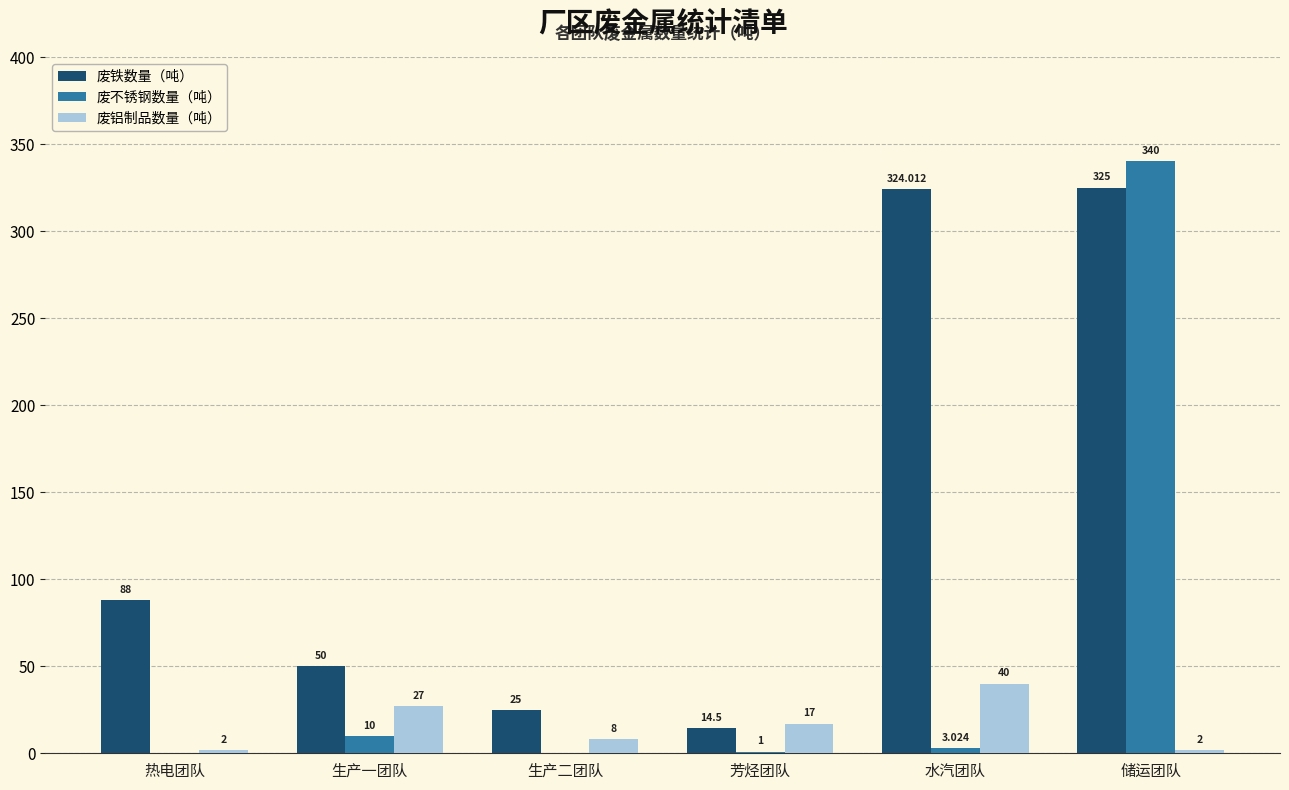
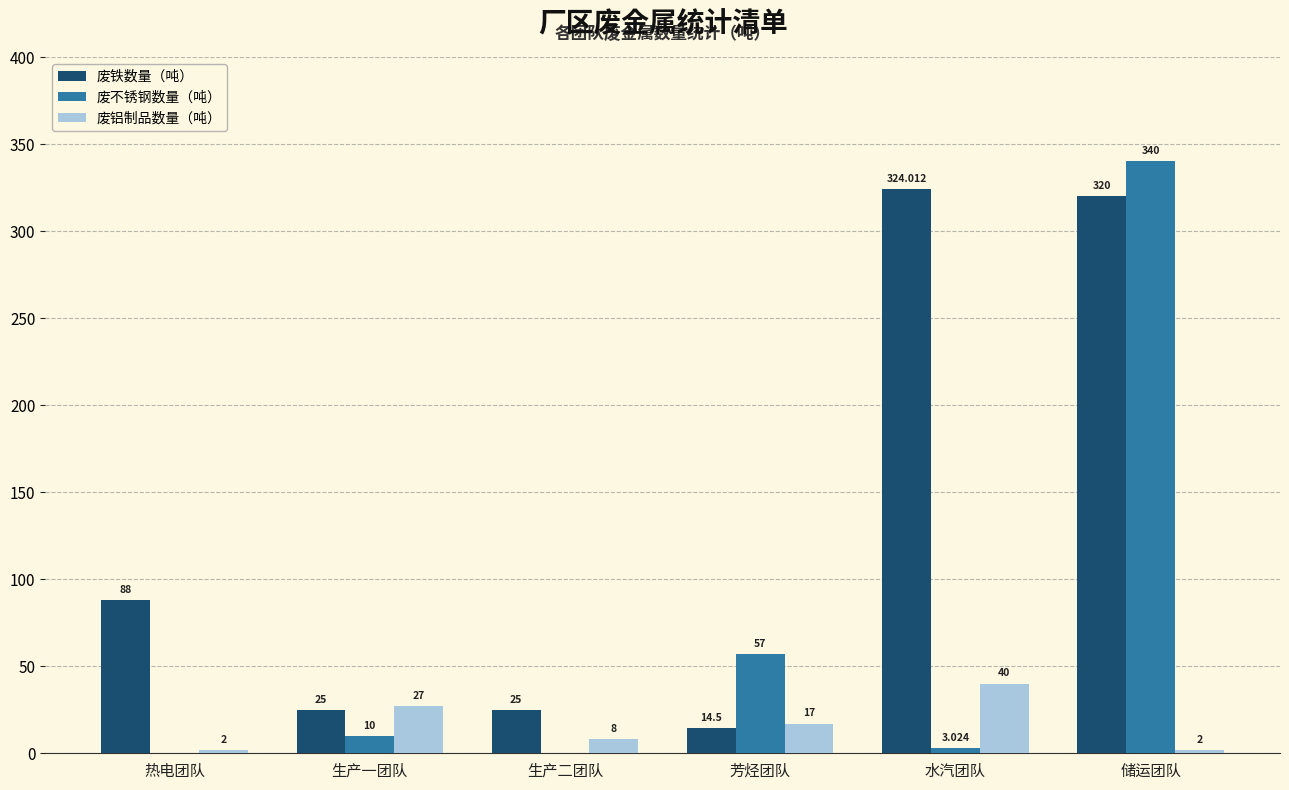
  {
    "废铁数量（吨）": {
      "热电团队": 88,
-     "生产一团队": 50,
+     "生产一团队": 25,
      "生产二团队": 25,
      "芳烃团队": 14.5,
      "水汽团队": 324.012,
-     "储运团队": 325
+     "储运团队": 320
    },
    "废不锈钢数量（吨）": {
      "生产一团队": 10,
-     "芳烃团队": 1,
+     "芳烃团队": 57,
      "水汽团队": 3.024,
      "储运团队": 340
    },
    "废铝制品数量（吨）": {
      "热电团队": 2,
      "生产一团队": 27,
      "生产二团队": 8,
      "芳烃团队": 17,
      "水汽团队": 40,
      "储运团队": 2
    }
  }
